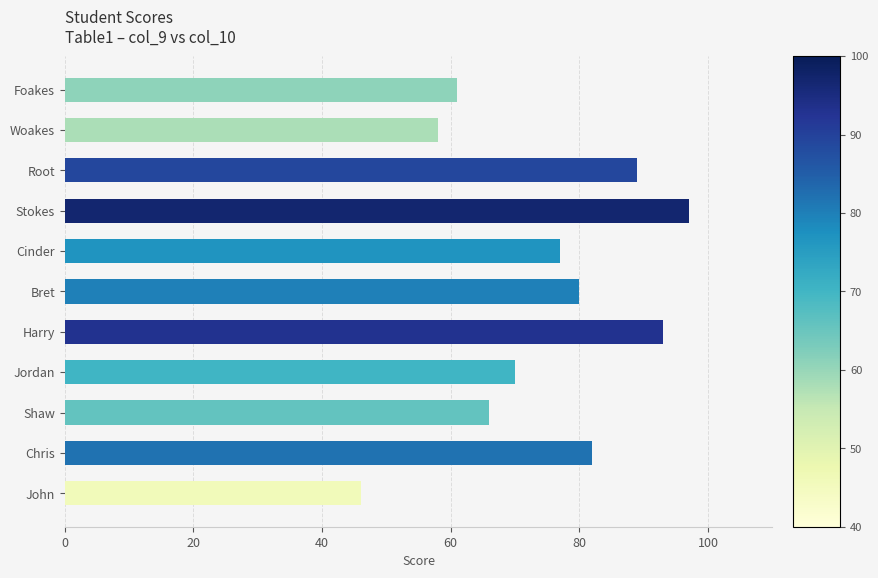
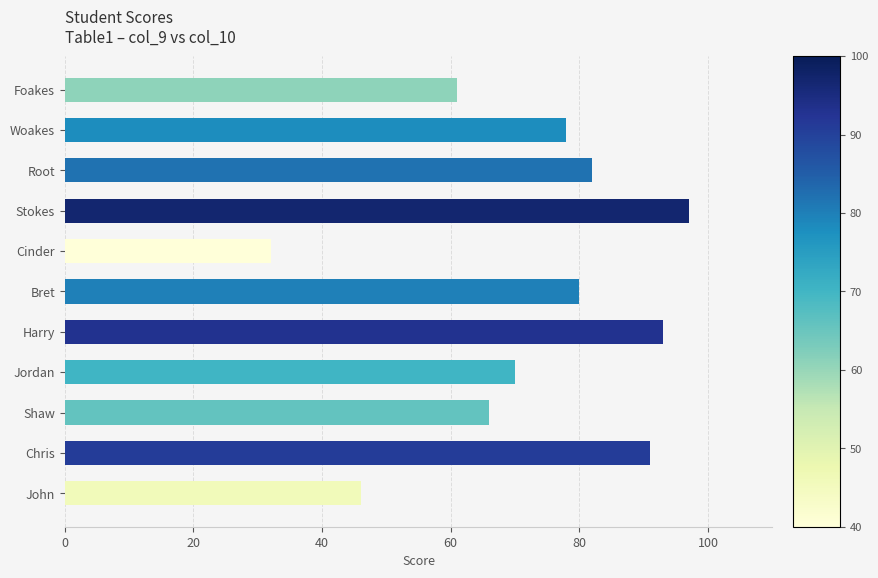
  {
    "Foakes": 61,
-   "Woakes": 58,
-   "Root": 89,
+   "Woakes": 78,
+   "Root": 82,
    "Stokes": 97,
-   "Cinder": 77,
+   "Cinder": 32,
    "Bret": 80,
    "Harry": 93,
    "Jordan": 70,
    "Shaw": 66,
-   "Chris": 82,
+   "Chris": 91,
    "John": 46
  }
